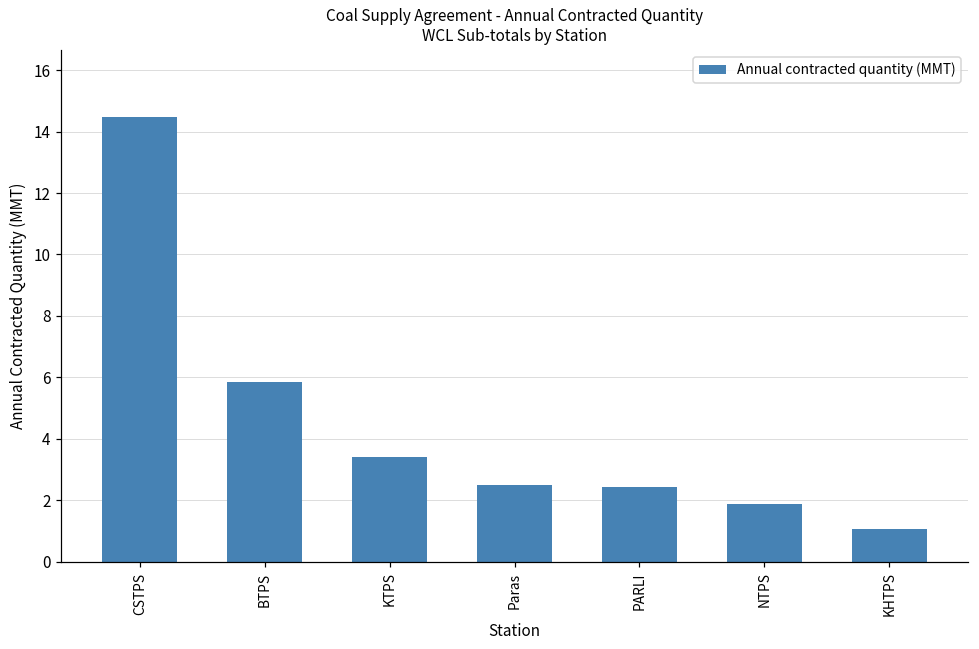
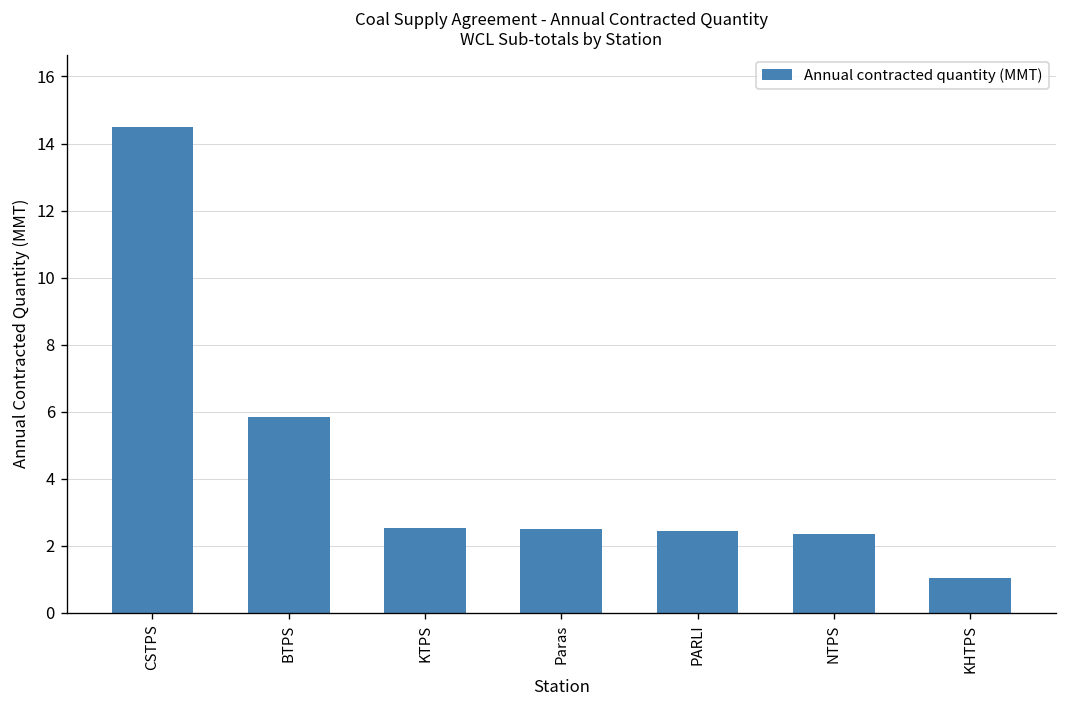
  {
    "CSTPS": 14.5,
    "BTPS": 5.8,
-   "KTPS": 3.4,
+   "KTPS": 2.5,
    "Paras": 2.5,
    "PARLI": 2.4,
-   "NTPS": 1.9,
+   "NTPS": 2.4,
    "KHTPS": 1.1
  }
